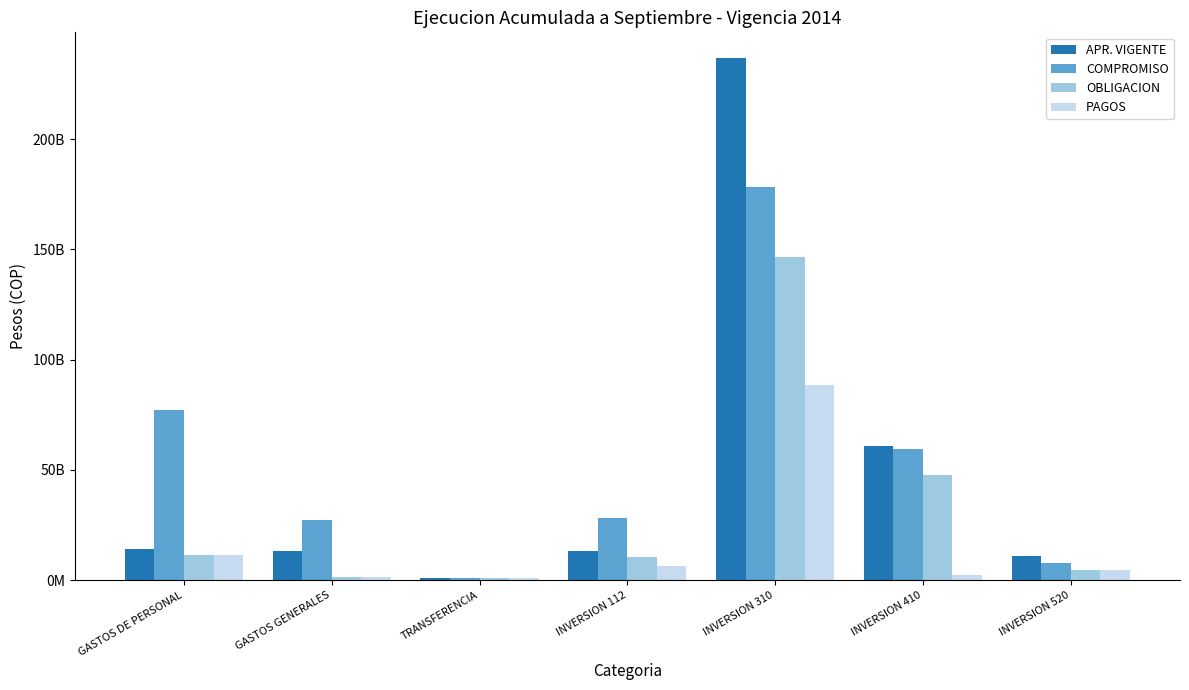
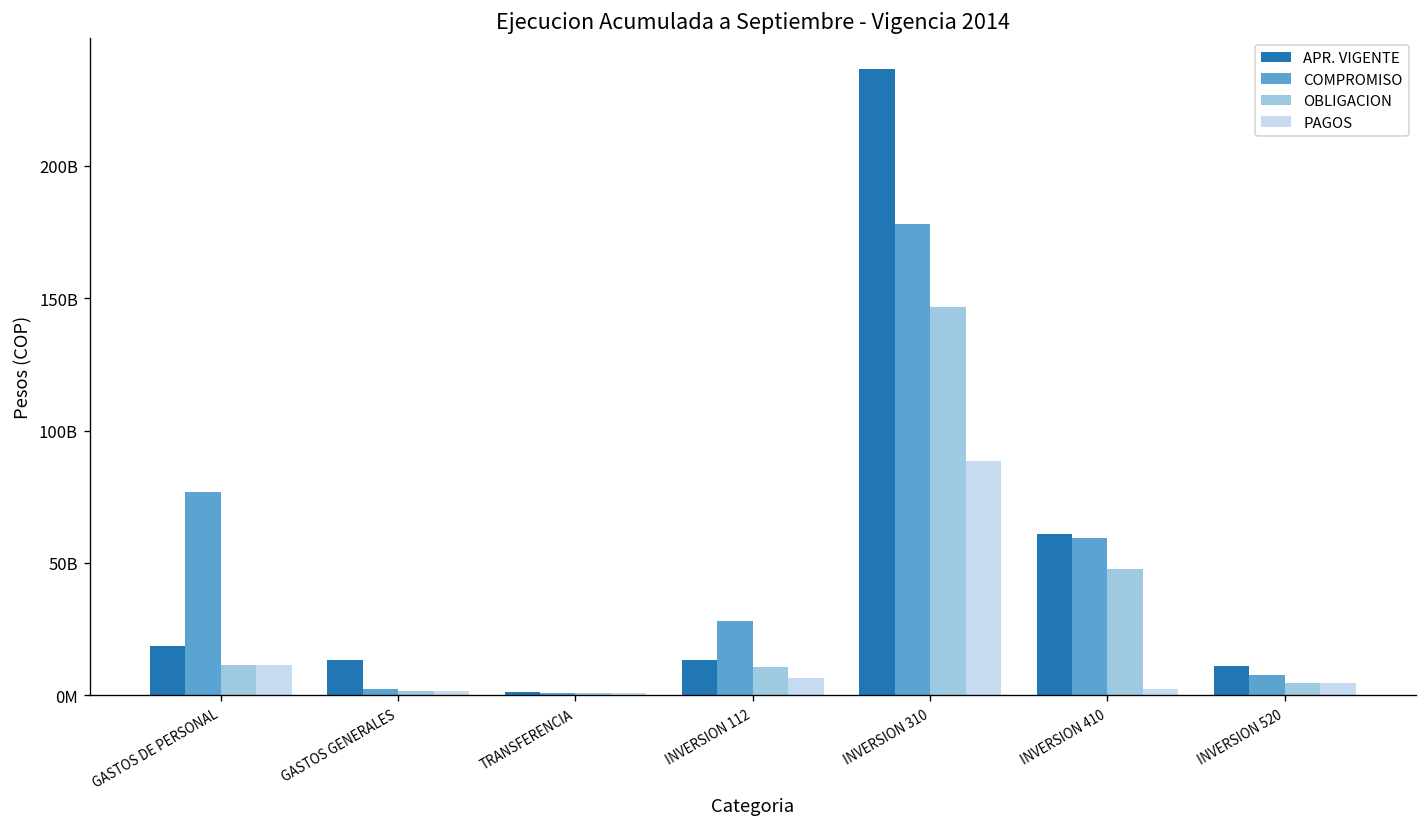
  {
    "APR. VIGENTE": {
-     "GASTOS DE PERSONAL": 14000000000,
+     "GASTOS DE PERSONAL": 19000000000,
      "GASTOS GENERALES": 13000000000,
      "INVERSION 112": 13000000000,
      "INVERSION 310": 237000000000,
      "INVERSION 410": 61000000000,
      "INVERSION 520": 11000000000
    },
    "COMPROMISO": {
      "GASTOS DE PERSONAL": 77000000000,
-     "GASTOS GENERALES": 27000000000,
+     "GASTOS GENERALES": 3000000000,
      "INVERSION 112": 28000000000,
      "INVERSION 310": 178000000000,
      "INVERSION 410": 59000000000,
      "INVERSION 520": 8000000000
    }
  }
